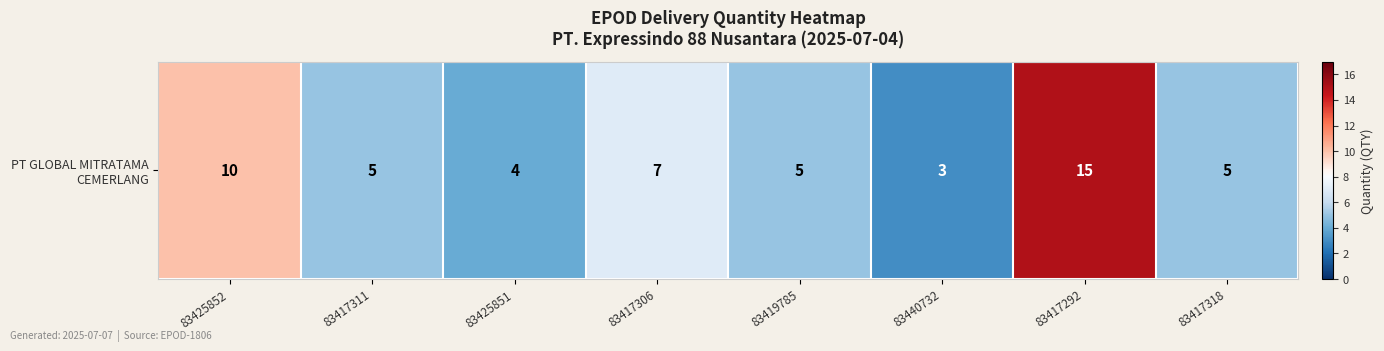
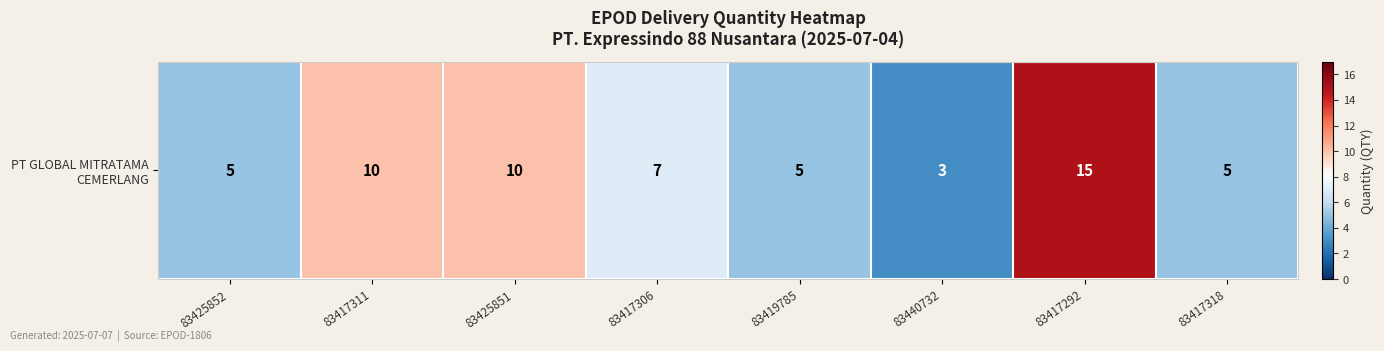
  {
    "PT GLOBAL MITRATAMA CEMERLANG": {
-     "83425852": 10,
-     "83417311": 5,
-     "83425851": 4,
+     "83425852": 5,
+     "83417311": 10,
+     "83425851": 10,
      "83417306": 7,
      "83419785": 5,
      "83440732": 3,
      "83417292": 15,
      "83417318": 5
    }
  }
